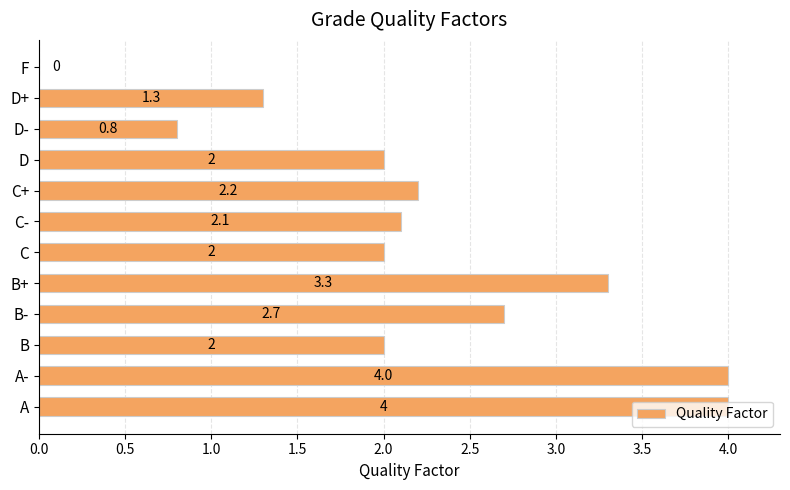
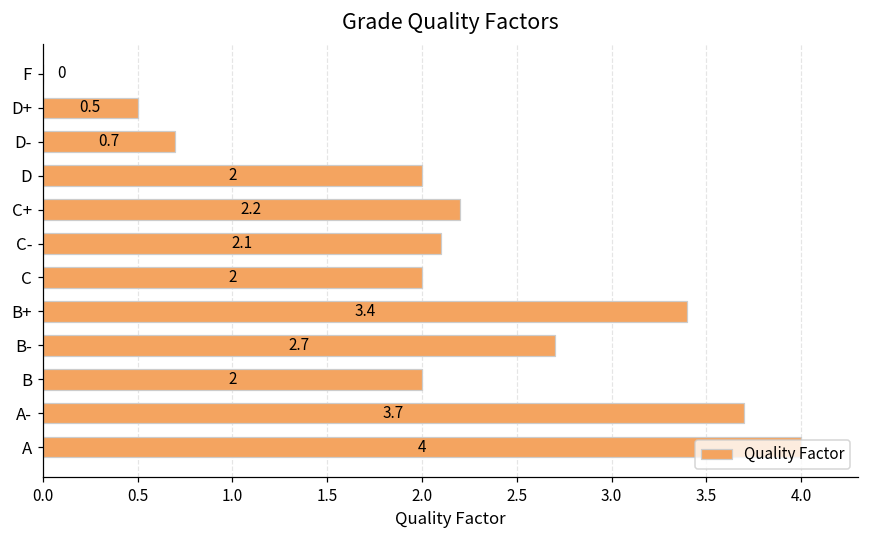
  {
    "F": 0,
-   "D+": 1.3,
-   "D-": 0.8,
+   "D+": 0.5,
+   "D-": 0.7,
    "D": 2,
    "C+": 2.2,
    "C-": 2.1,
    "C": 2,
-   "B+": 3.3,
+   "B+": 3.4,
    "B-": 2.7,
    "B": 2,
-   "A-": 4.0
+   "A-": 3.7
  }
